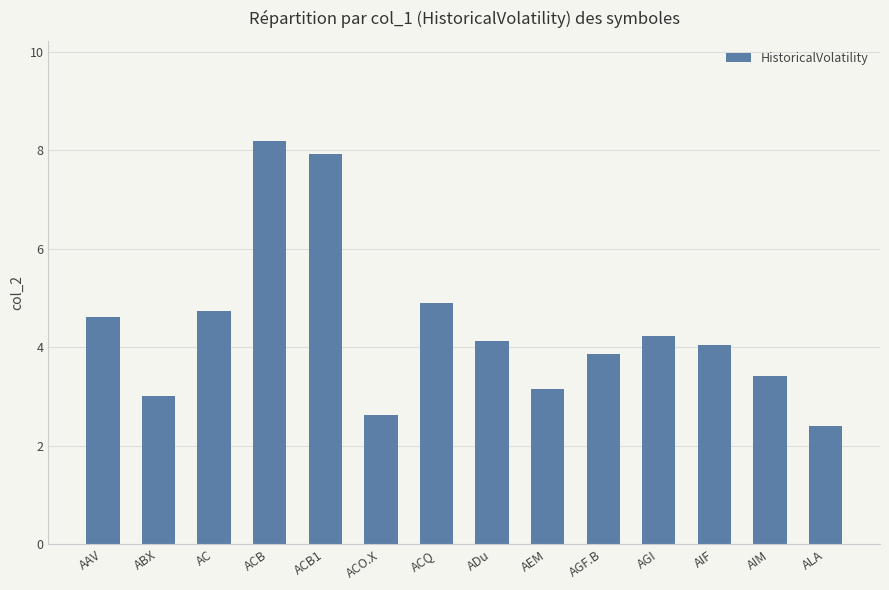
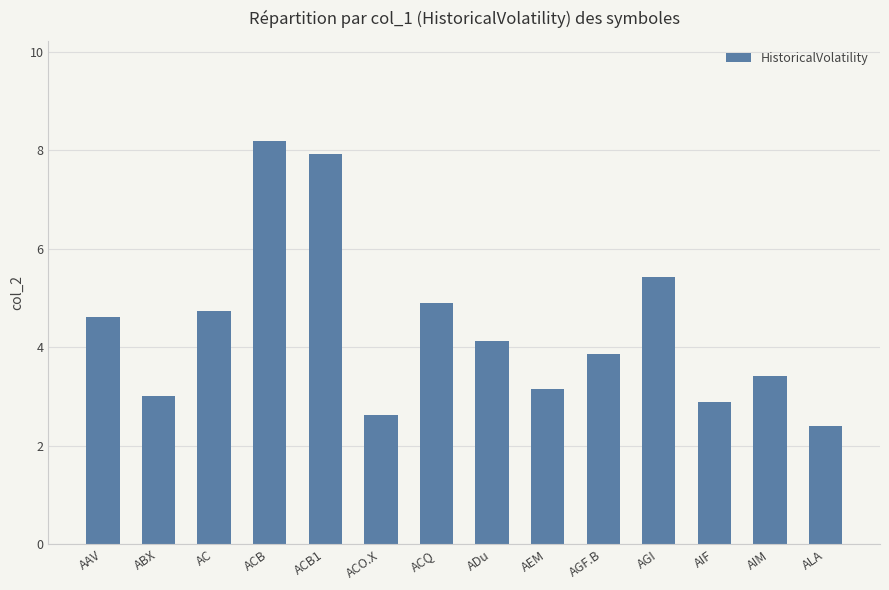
  {
    "AAV": 4.6,
    "ABX": 3.0,
    "AC": 4.7,
    "ACB": 8.2,
    "ACB1": 7.9,
    "ACO.X": 2.6,
    "ACQ": 4.9,
    "ADu": 4.1,
    "AEM": 3.1,
    "AGF.B": 3.9,
-   "AGI": 4.2,
-   "AIF": 4.0,
+   "AGI": 5.4,
+   "AIF": 2.9,
    "AIM": 3.4,
    "ALA": 2.4
  }
